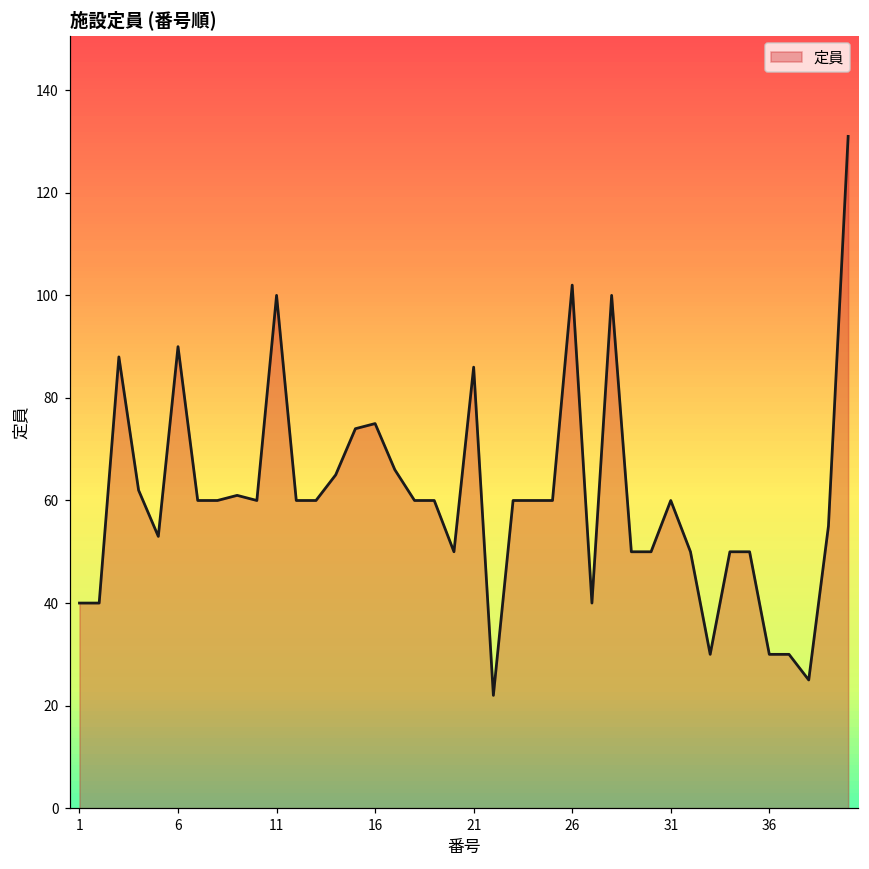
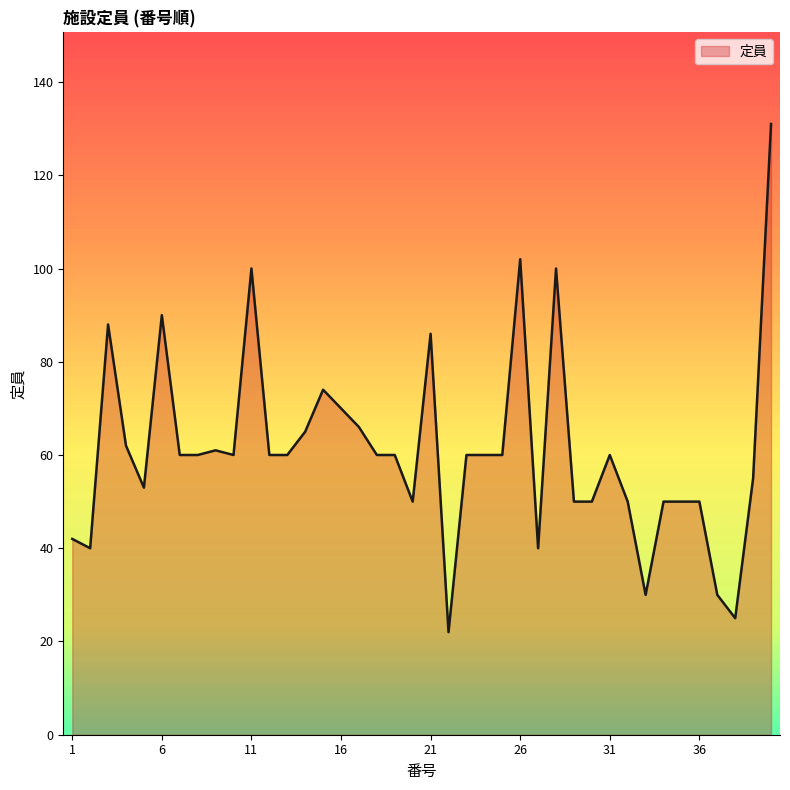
  {
-   "1": 40,
+   "1": 42,
    "6": 90,
    "11": 100,
-   "16": 75,
+   "16": 70,
    "21": 86,
    "26": 102,
    "31": 60,
-   "36": 30
+   "36": 50
  }
